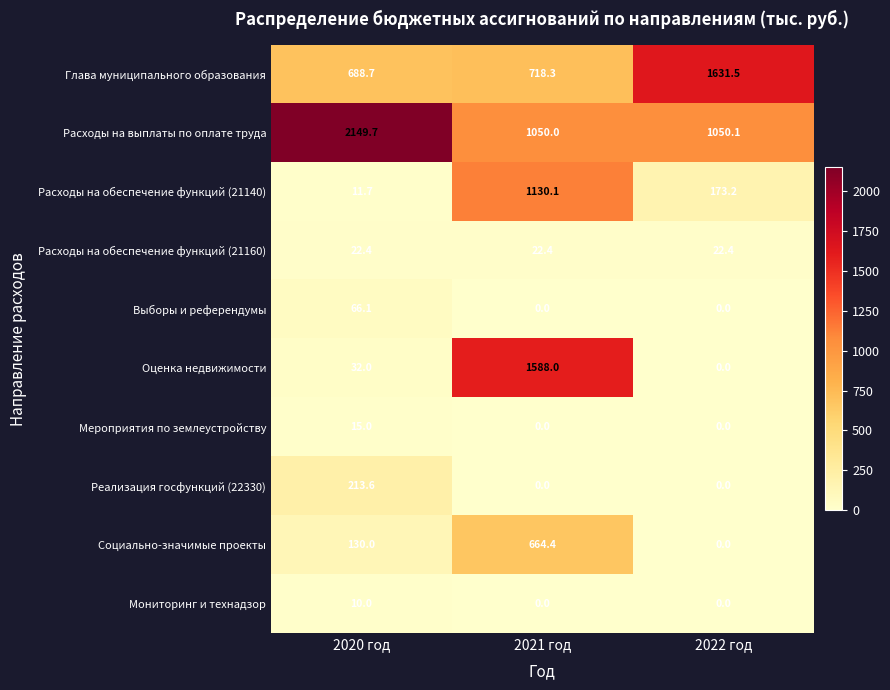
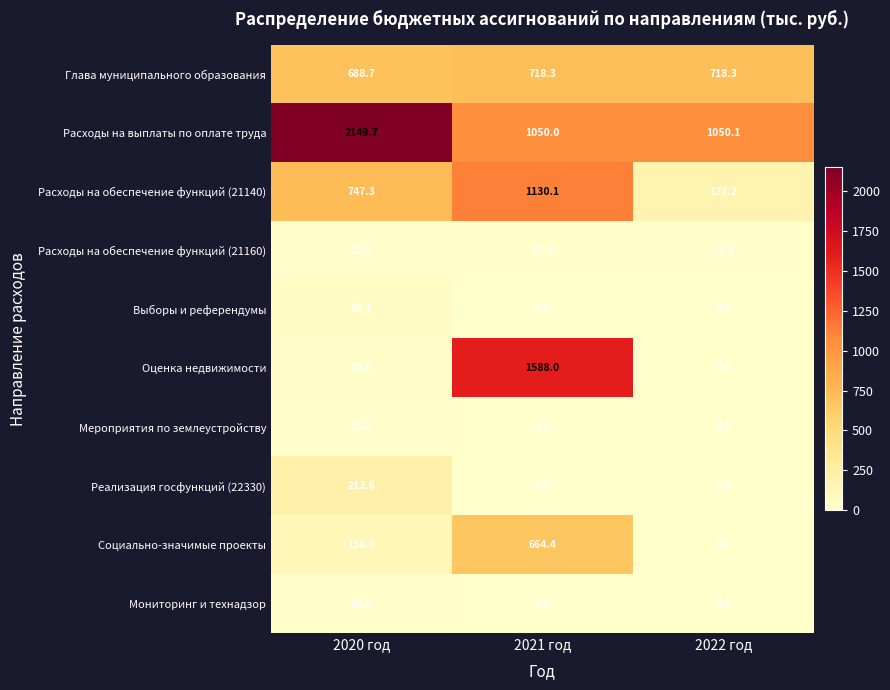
  {
    "Глава муниципального образования": {
      "2020 год": 688.7,
      "2021 год": 718.3,
-     "2022 год": 1631.5
+     "2022 год": 718.3
    },
    "Расходы на выплаты по оплате труда": {
      "2020 год": 2149.7,
      "2021 год": 1050.0,
      "2022 год": 1050.1
    },
    "Расходы на обеспечение функций (21140)": {
-     "2020 год": 11.7,
+     "2020 год": 747.3,
      "2021 год": 1130.1,
      "2022 год": 173.2
    },
    "Расходы на обеспечение функций (21160)": {
      "2020 год": 22.4,
      "2021 год": 22.4,
      "2022 год": 22.4
    },
    "Выборы и референдумы": {
      "2020 год": 66.1,
      "2021 год": 0.0,
      "2022 год": 0.0
    },
    "Оценка недвижимости": {
      "2020 год": 32.0,
      "2021 год": 1588.0,
      "2022 год": 0.0
    },
    "Мероприятия по землеустройству": {
      "2020 год": 15.0,
      "2021 год": 0.0,
      "2022 год": 0.0
    },
    "Реализация госфункций (22330)": {
      "2020 год": 213.6,
      "2021 год": 0.0,
      "2022 год": 0.0
    },
    "Социально-значимые проекты": {
      "2020 год": 130.0,
      "2021 год": 664.4,
      "2022 год": 0.0
    },
    "Мониторинг и технадзор": {
      "2020 год": 10.0,
      "2021 год": 0.0,
      "2022 год": 0.0
    }
  }
